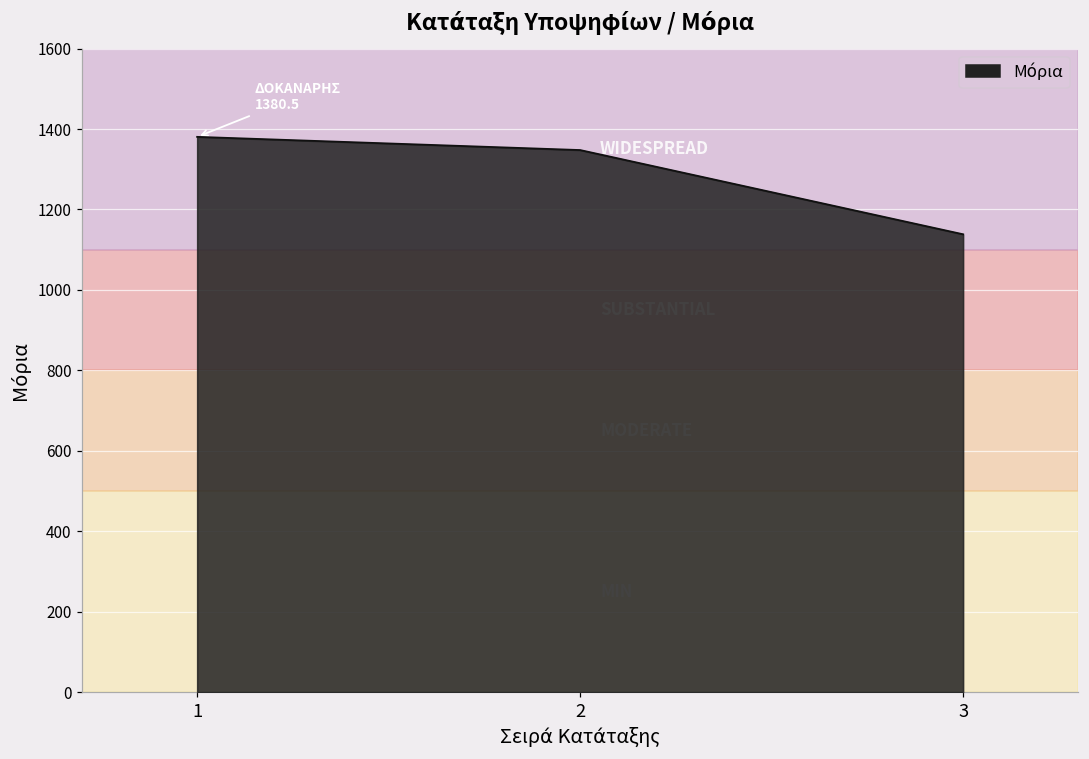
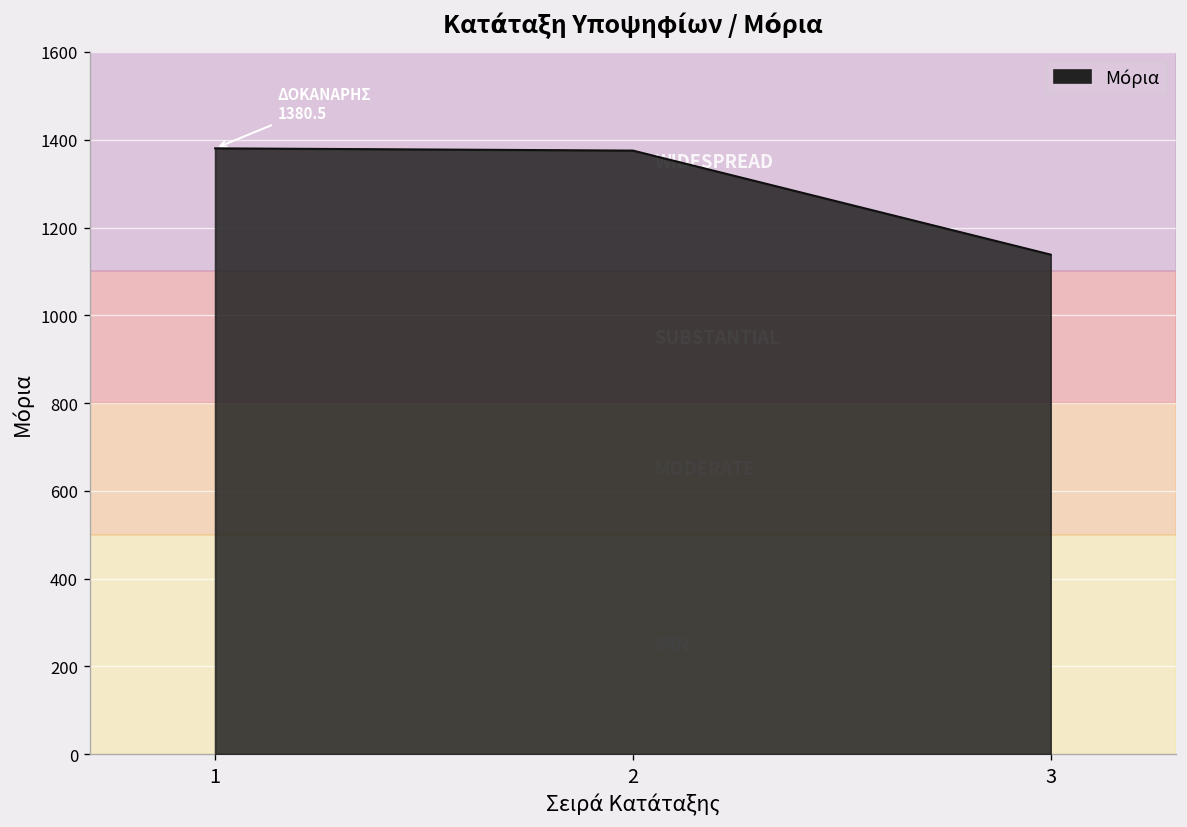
  {
-   "2": 1350,
+   "2": 1380,
    "3": 1140
  }
